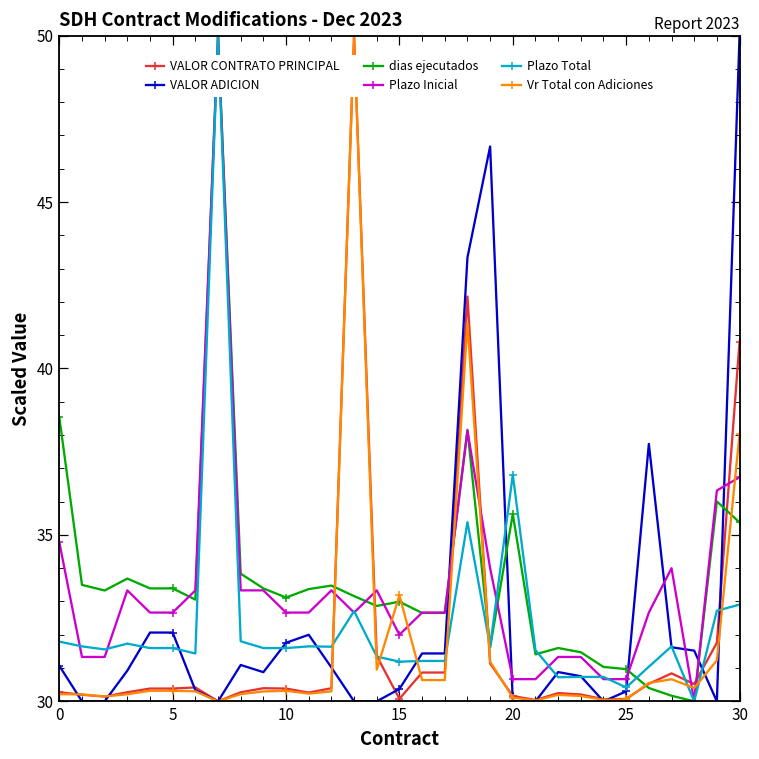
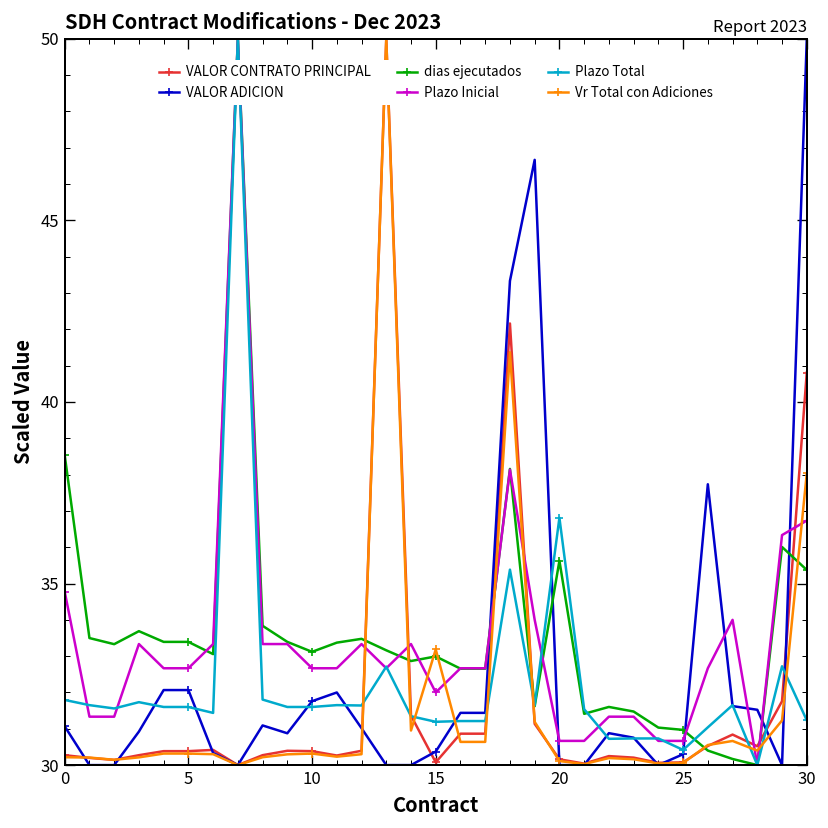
  {
    "VALOR CONTRATO PRINCIPAL": {
      "15": 30.1,
      "30": 40.8
    },
    "VALOR ADICION": {
      "0": 31.1,
      "5": 32.1,
      "10": 31.8,
      "15": 30.4,
      "20": 30.0,
      "25": 30.3
    },
    "dias ejecutados": {
      "0": 38.5,
      "5": 33.4,
      "10": 33.1,
      "15": 33.0,
      "20": 35.6,
      "25": 31.0,
      "30": 35.4
    },
    "Plazo Inicial": {
      "0": 34.8,
      "5": 32.7,
      "10": 32.7,
      "15": 32.0,
      "20": 30.7,
      "25": 30.7,
      "30": 36.7
    },
    "Plazo Total": {
      "0": 31.8,
      "5": 31.6,
      "10": 31.6,
      "15": 31.2,
      "20": 36.8,
      "25": 30.4,
-     "30": 32.9
+     "30": 31.2
    },
    "Vr Total con Adiciones": {
      "15": 33.2,
      "30": 38.0
    }
  }
